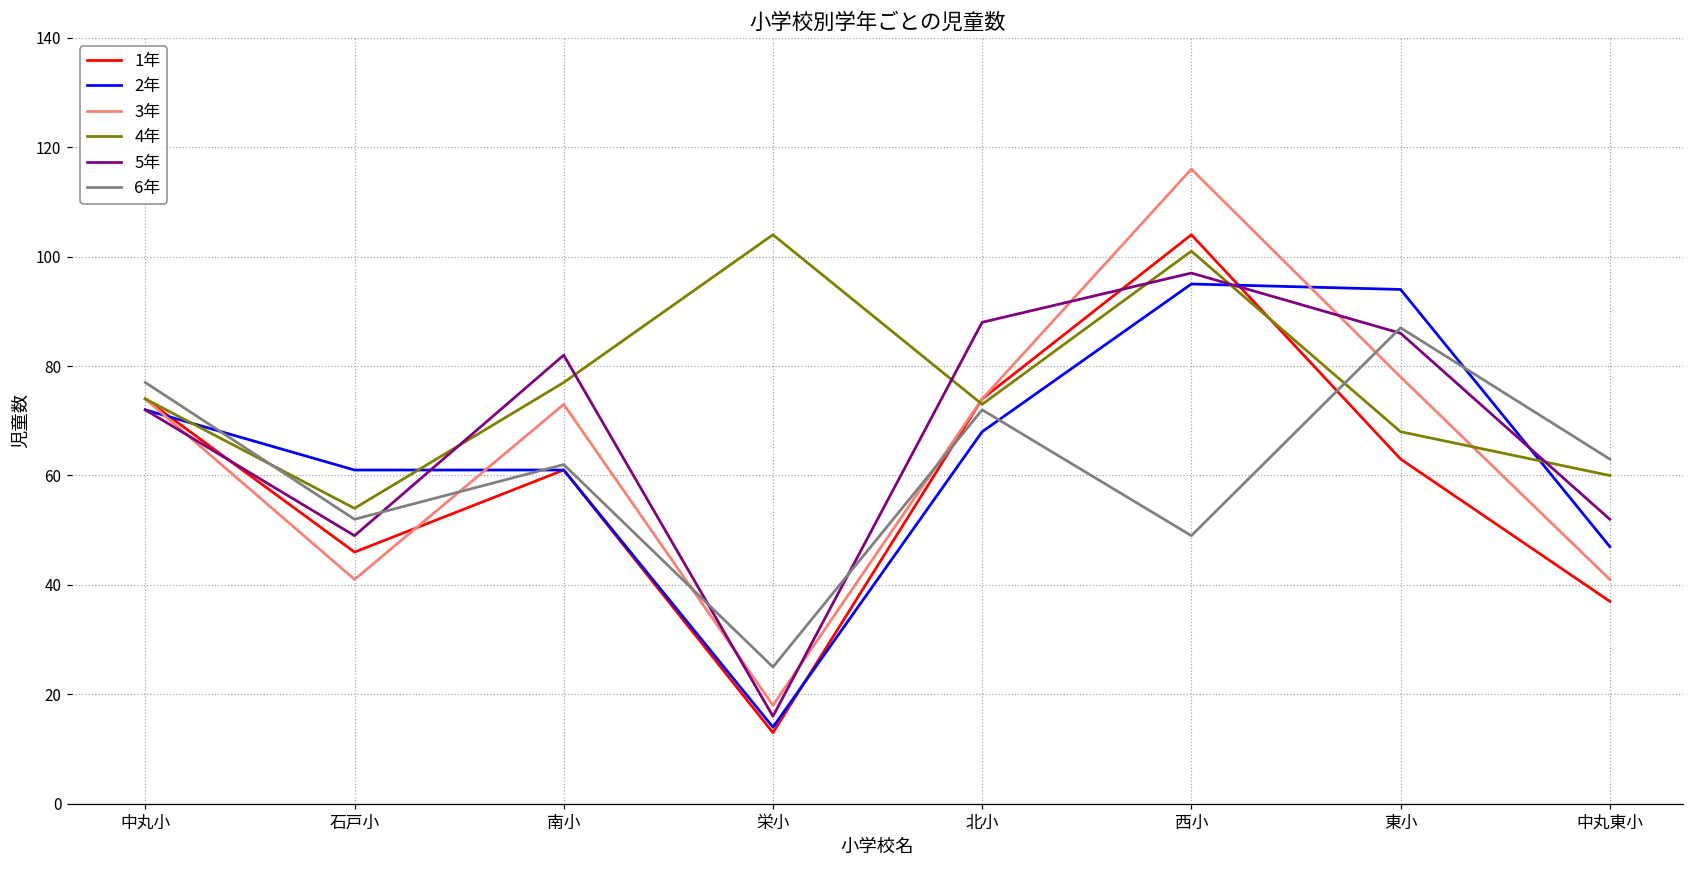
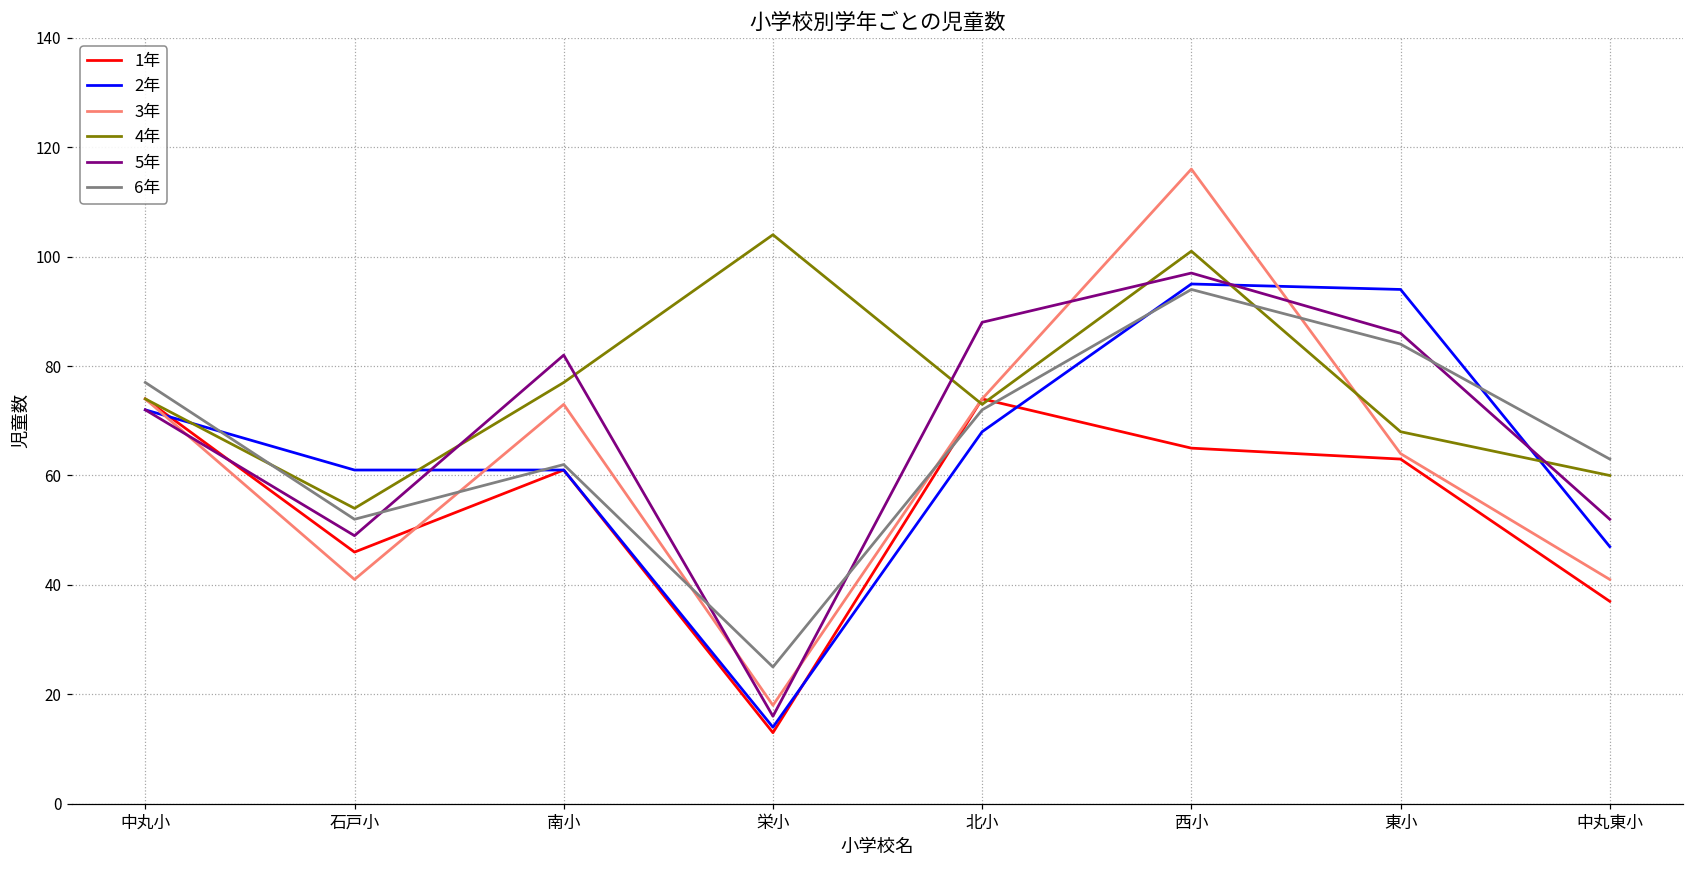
  {
    "1年": {
      "石戸小": 46,
      "栄小": 13,
-     "西小": 104,
+     "西小": 65,
      "東小": 63,
      "中丸東小": 37
    },
    "2年": {
      "石戸小": 61,
      "栄小": 14,
      "北小": 68,
      "西小": 95,
      "東小": 94,
      "中丸東小": 47
    },
    "3年": {
      "石戸小": 41,
      "南小": 73,
      "栄小": 18,
      "西小": 116,
-     "東小": 78,
+     "東小": 64,
      "中丸東小": 41
    },
    "4年": {
      "石戸小": 54,
      "南小": 77,
      "栄小": 104,
      "北小": 73,
      "西小": 101,
      "東小": 68,
      "中丸東小": 60
    },
    "5年": {
      "石戸小": 49,
      "南小": 82,
      "栄小": 16,
      "北小": 88,
      "西小": 97,
      "東小": 86,
      "中丸東小": 52
    },
    "6年": {
      "中丸小": 77,
      "石戸小": 52,
      "南小": 62,
      "栄小": 25,
      "北小": 72,
-     "西小": 49,
-     "東小": 87,
+     "西小": 94,
+     "東小": 84,
      "中丸東小": 63
    }
  }
